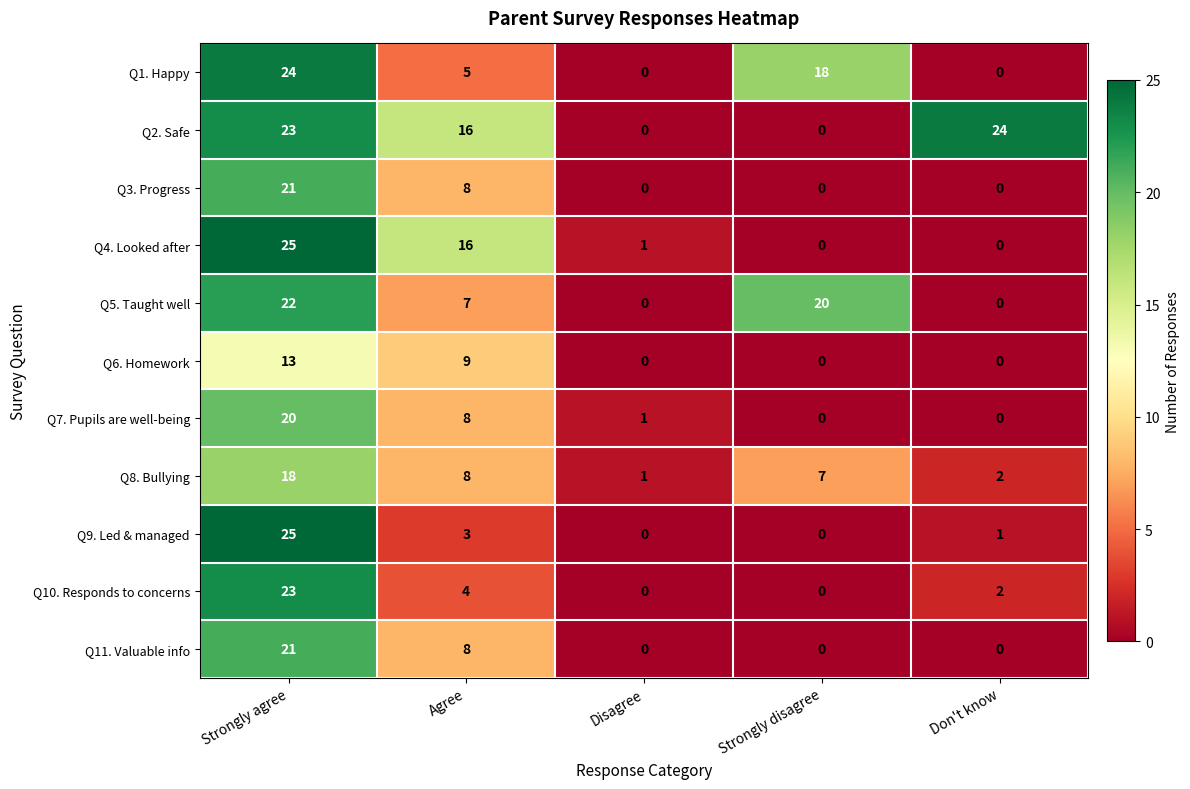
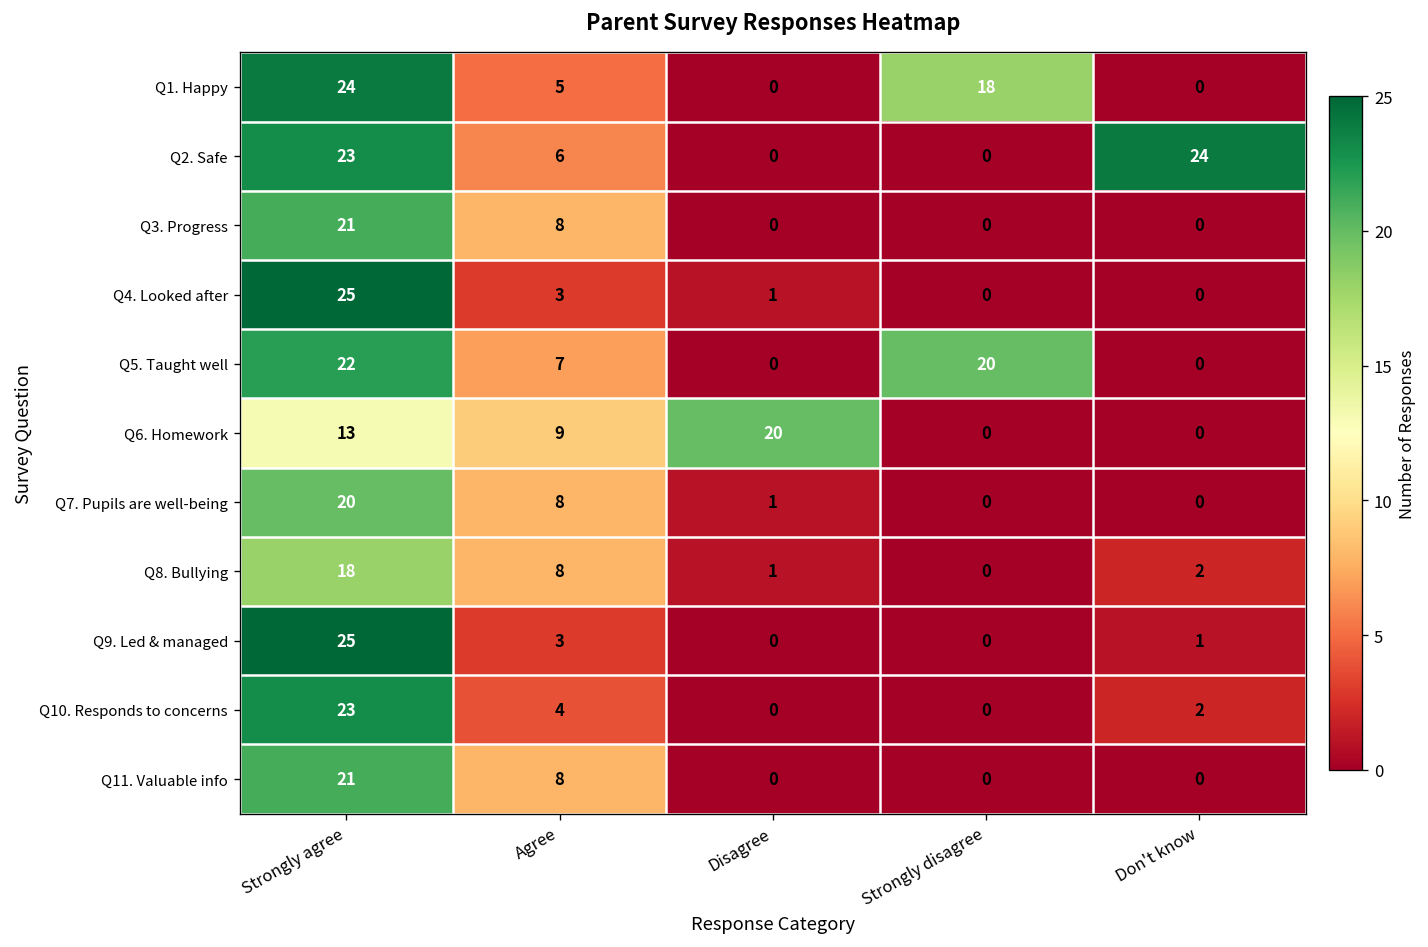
  {
    "Q1. Happy": {
      "Strongly agree": 24,
      "Agree": 5,
      "Disagree": 0,
      "Strongly disagree": 18,
      "Don't know": 0
    },
    "Q2. Safe": {
      "Strongly agree": 23,
-     "Agree": 16,
+     "Agree": 6,
      "Disagree": 0,
      "Strongly disagree": 0,
      "Don't know": 24
    },
    "Q3. Progress": {
      "Strongly agree": 21,
      "Agree": 8,
      "Disagree": 0,
      "Strongly disagree": 0,
      "Don't know": 0
    },
    "Q4. Looked after": {
      "Strongly agree": 25,
-     "Agree": 16,
+     "Agree": 3,
      "Disagree": 1,
      "Strongly disagree": 0,
      "Don't know": 0
    },
    "Q5. Taught well": {
      "Strongly agree": 22,
      "Agree": 7,
      "Disagree": 0,
      "Strongly disagree": 20,
      "Don't know": 0
    },
    "Q6. Homework": {
      "Strongly agree": 13,
      "Agree": 9,
-     "Disagree": 0,
+     "Disagree": 20,
      "Strongly disagree": 0,
      "Don't know": 0
    },
    "Q7. Pupils are well-being": {
      "Strongly agree": 20,
      "Agree": 8,
      "Disagree": 1,
      "Strongly disagree": 0,
      "Don't know": 0
    },
    "Q8. Bullying": {
      "Strongly agree": 18,
      "Agree": 8,
      "Disagree": 1,
-     "Strongly disagree": 7,
+     "Strongly disagree": 0,
      "Don't know": 2
    },
    "Q9. Led & managed": {
      "Strongly agree": 25,
      "Agree": 3,
      "Disagree": 0,
      "Strongly disagree": 0,
      "Don't know": 1
    },
    "Q10. Responds to concerns": {
      "Strongly agree": 23,
      "Agree": 4,
      "Disagree": 0,
      "Strongly disagree": 0,
      "Don't know": 2
    },
    "Q11. Valuable info": {
      "Strongly agree": 21,
      "Agree": 8,
      "Disagree": 0,
      "Strongly disagree": 0,
      "Don't know": 0
    }
  }
